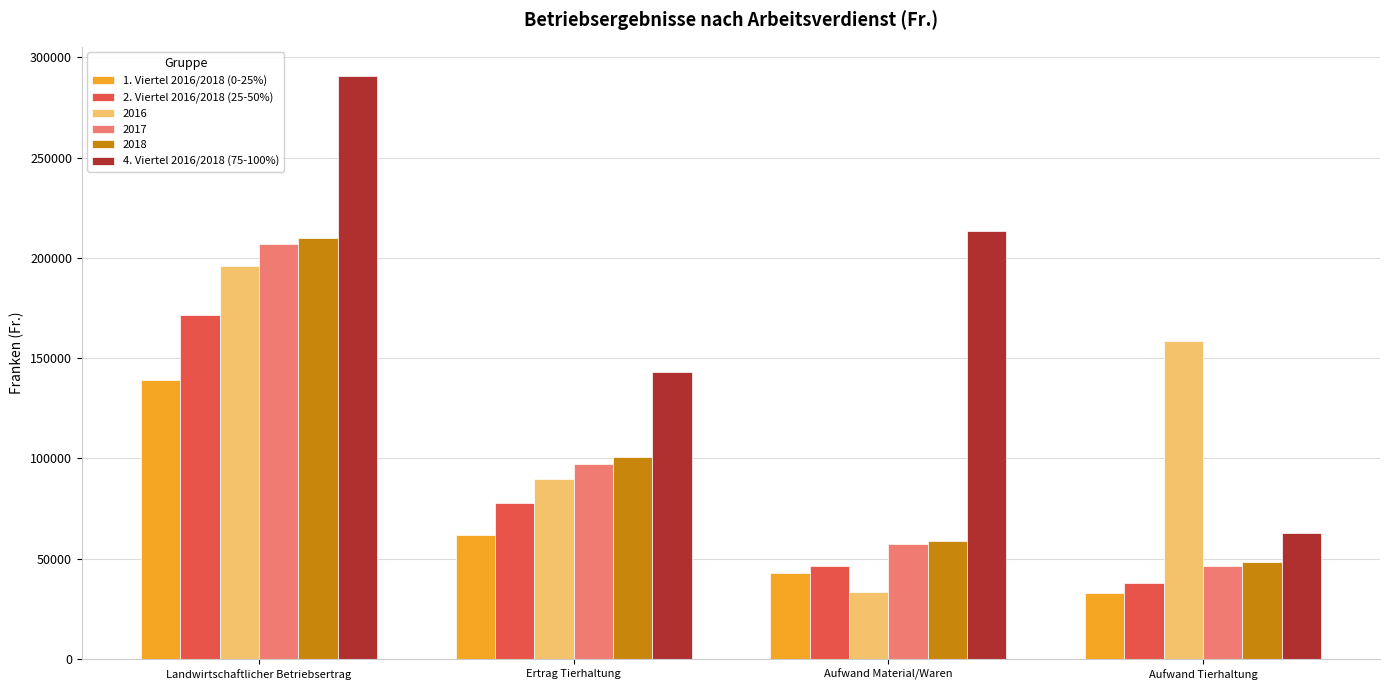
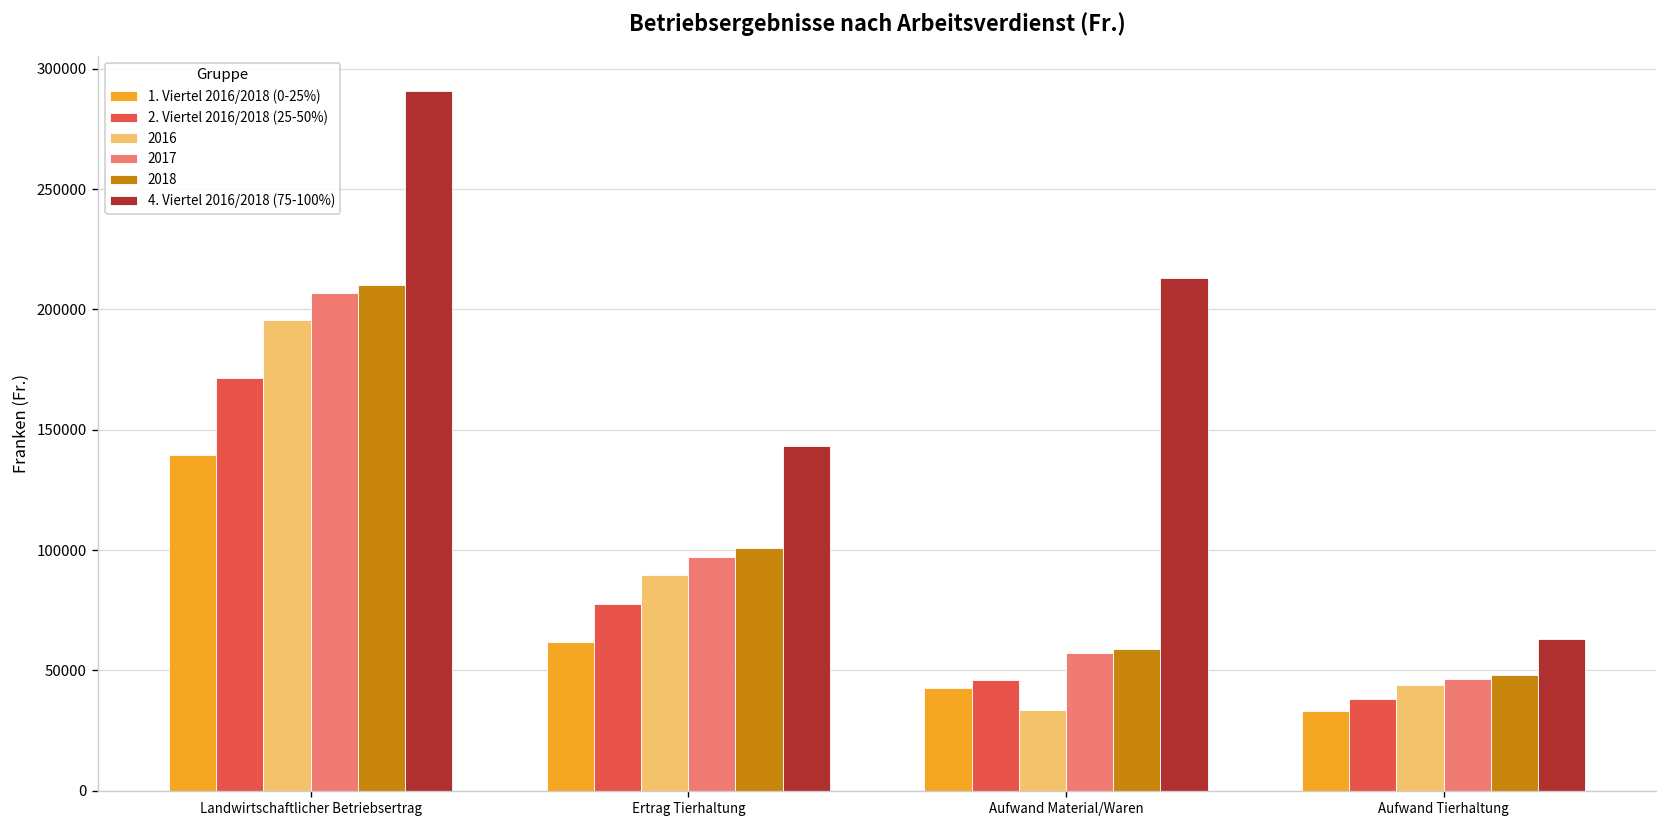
  {
    "2016": {
      "Landwirtschaftlicher Betriebsertrag": 196000,
      "Ertrag Tierhaltung": 90000,
      "Aufwand Material/Waren": 33000,
-     "Aufwand Tierhaltung": 158000
+     "Aufwand Tierhaltung": 44000
    },
    "4. Viertel 2016/2018 (75-100%)": {
      "Landwirtschaftlicher Betriebsertrag": 291000,
      "Ertrag Tierhaltung": 143000,
      "Aufwand Material/Waren": 213000,
      "Aufwand Tierhaltung": 63000
    }
  }
